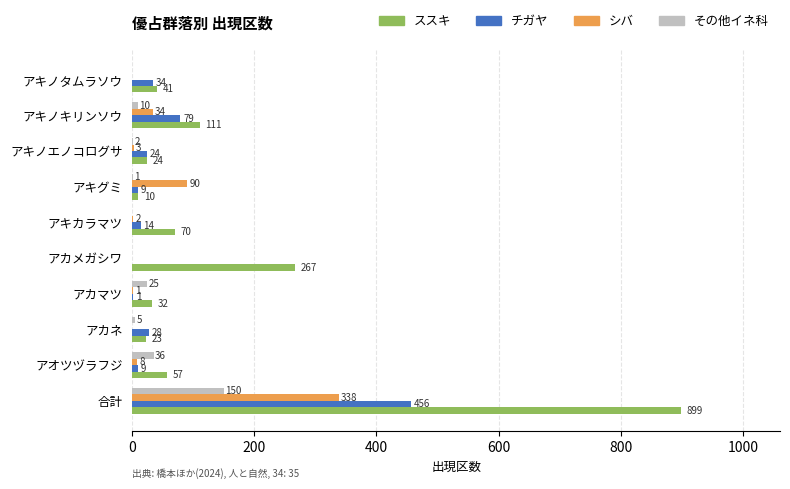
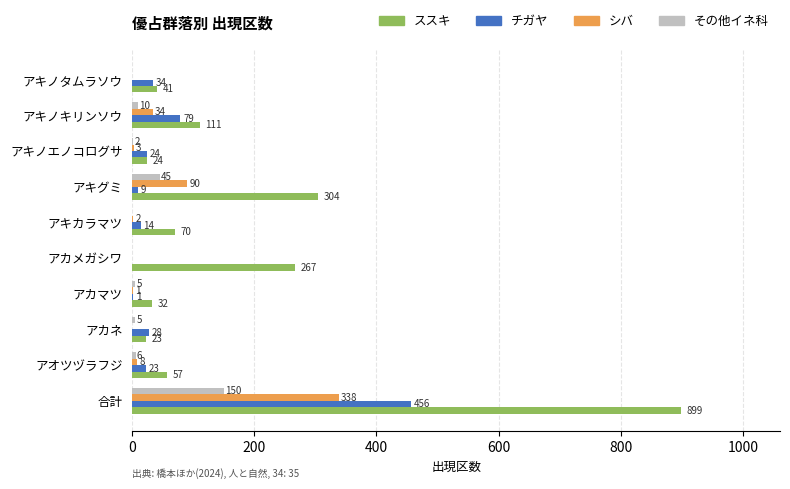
  {
    "ススキ": {
      "アキノタムラソウ": 41,
      "アキノキリンソウ": 111,
-     "アキグミ": 10,
+     "アキグミ": 304,
      "アキカラマツ": 70,
      "アカメガシワ": 267,
      "アカマツ": 32,
      "アオツヅラフジ": 57,
      "合計": 899
    },
    "チガヤ": {
      "アキノタムラソウ": 34,
      "アキノキリンソウ": 79,
      "アキグミ": 9,
      "アキカラマツ": 14,
-     "アオツヅラフジ": 9,
+     "アオツヅラフジ": 23,
      "合計": 456
    },
    "シバ": {
      "アキノキリンソウ": 34,
      "アキグミ": 90,
      "アキカラマツ": 2,
      "合計": 338
    },
    "その他イネ科": {
      "アキノキリンソウ": 10,
-     "アキグミ": 1,
-     "アカマツ": 25,
+     "アキグミ": 45,
+     "アカマツ": 5,
      "アカネ": 5,
-     "アオツヅラフジ": 36,
+     "アオツヅラフジ": 6,
      "合計": 150
    }
  }
